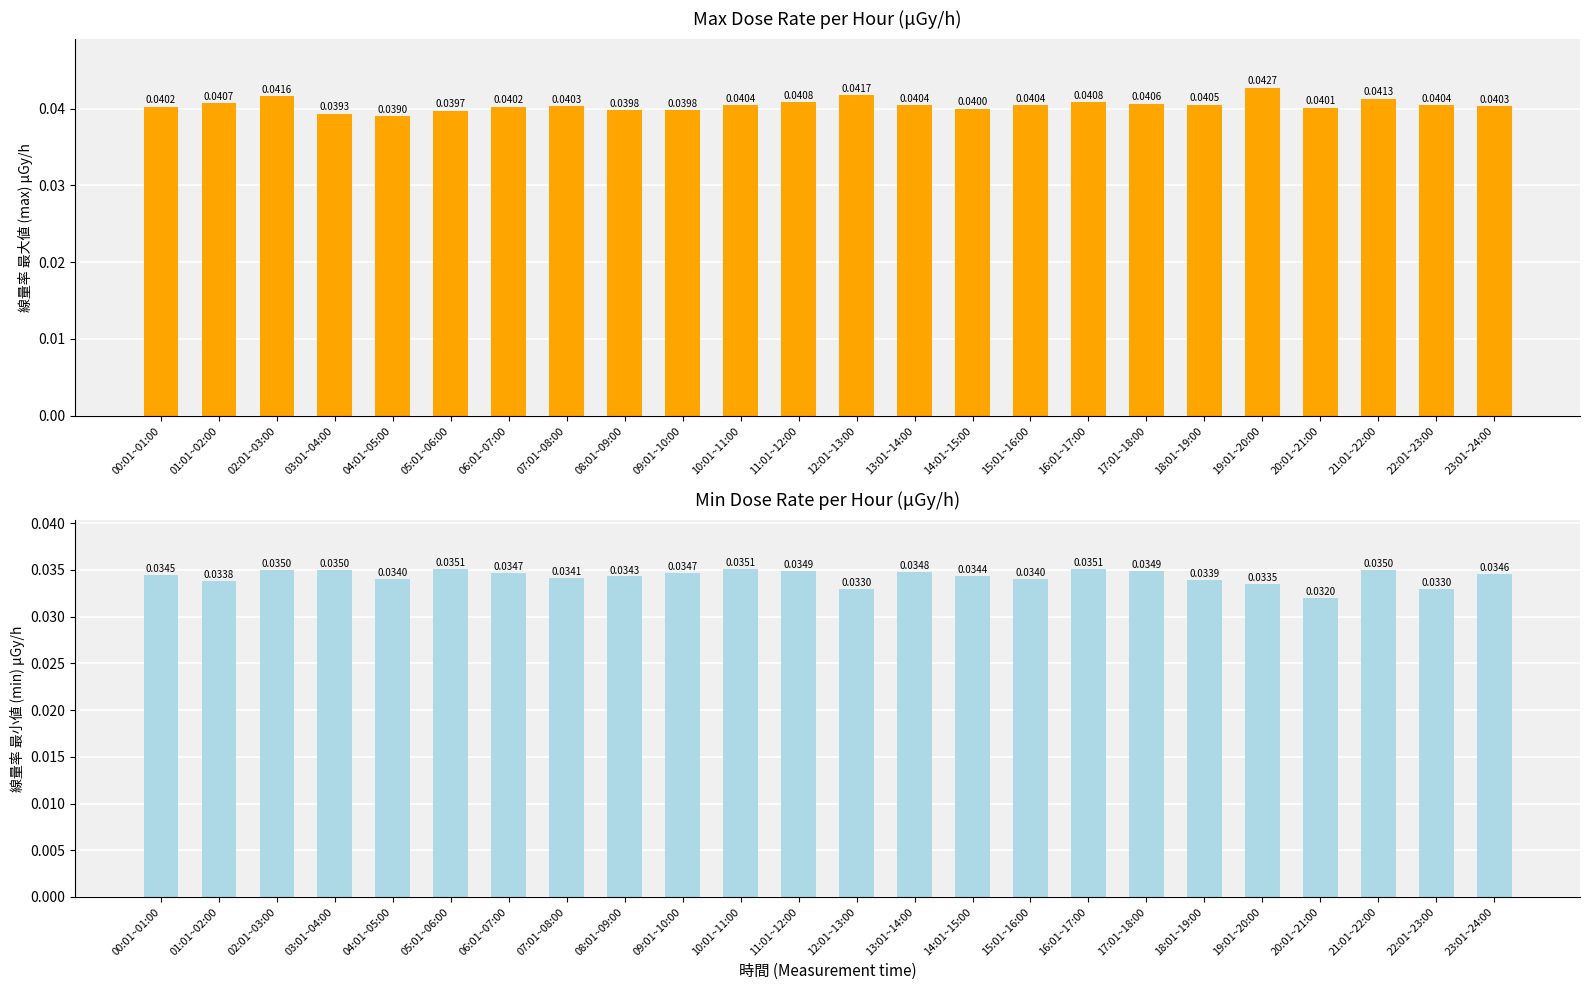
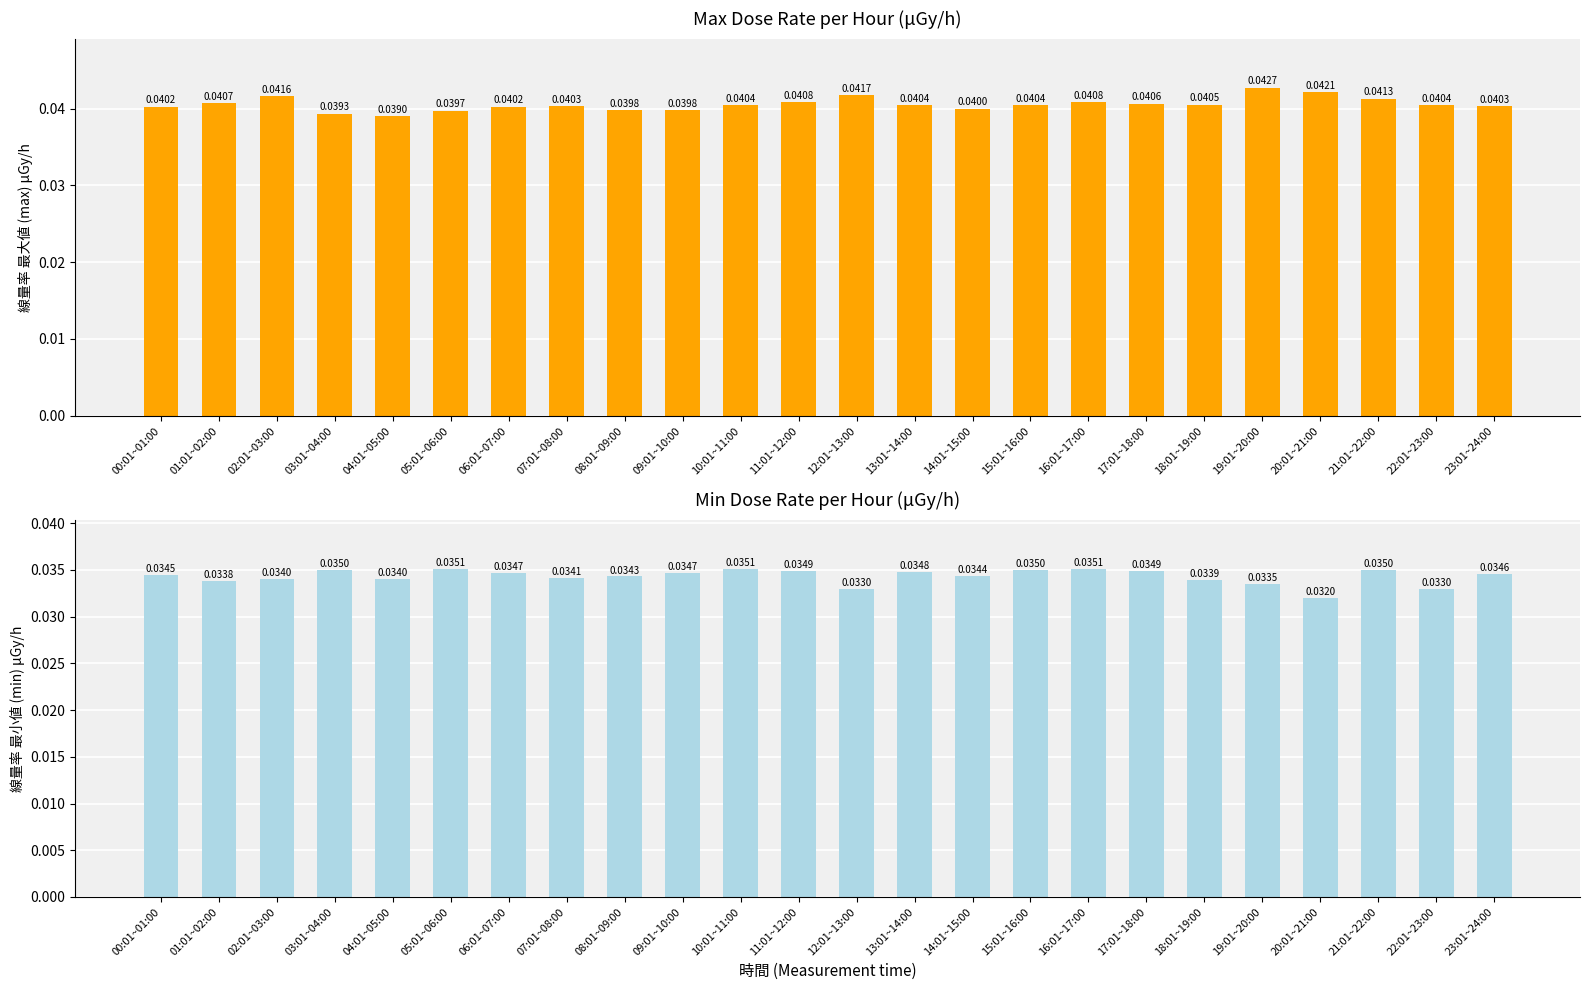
  {
    "Max Dose Rate per Hour (μGy/h)": {
      "00:01~01:00": 0.0402,
      "01:01~02:00": 0.0407,
      "02:01~03:00": 0.0416,
      "03:01~04:00": 0.0393,
      "04:01~05:00": 0.0390,
      "05:01~06:00": 0.0397,
      "06:01~07:00": 0.0402,
      "07:01~08:00": 0.0403,
      "08:01~09:00": 0.0398,
      "09:01~10:00": 0.0398,
      "10:01~11:00": 0.0404,
      "11:01~12:00": 0.0408,
      "12:01~13:00": 0.0417,
      "13:01~14:00": 0.0404,
      "14:01~15:00": 0.0400,
      "15:01~16:00": 0.0404,
      "16:01~17:00": 0.0408,
      "17:01~18:00": 0.0406,
      "18:01~19:00": 0.0405,
      "19:01~20:00": 0.0427,
-     "20:01~21:00": 0.0401,
+     "20:01~21:00": 0.0421,
      "21:01~22:00": 0.0413,
      "22:01~23:00": 0.0404,
      "23:01~24:00": 0.0403
    },
    "Min Dose Rate per Hour (μGy/h)": {
      "00:01~01:00": 0.0345,
      "01:01~02:00": 0.0338,
-     "02:01~03:00": 0.0350,
+     "02:01~03:00": 0.0340,
      "03:01~04:00": 0.0350,
      "04:01~05:00": 0.0340,
      "05:01~06:00": 0.0351,
      "06:01~07:00": 0.0347,
      "07:01~08:00": 0.0341,
      "08:01~09:00": 0.0343,
      "09:01~10:00": 0.0347,
      "10:01~11:00": 0.0351,
      "11:01~12:00": 0.0349,
      "12:01~13:00": 0.0330,
      "13:01~14:00": 0.0348,
      "14:01~15:00": 0.0344,
-     "15:01~16:00": 0.0340,
+     "15:01~16:00": 0.0350,
      "16:01~17:00": 0.0351,
      "17:01~18:00": 0.0349,
      "18:01~19:00": 0.0339,
      "19:01~20:00": 0.0335,
      "20:01~21:00": 0.0320,
      "21:01~22:00": 0.0350,
      "22:01~23:00": 0.0330,
      "23:01~24:00": 0.0346
    }
  }
